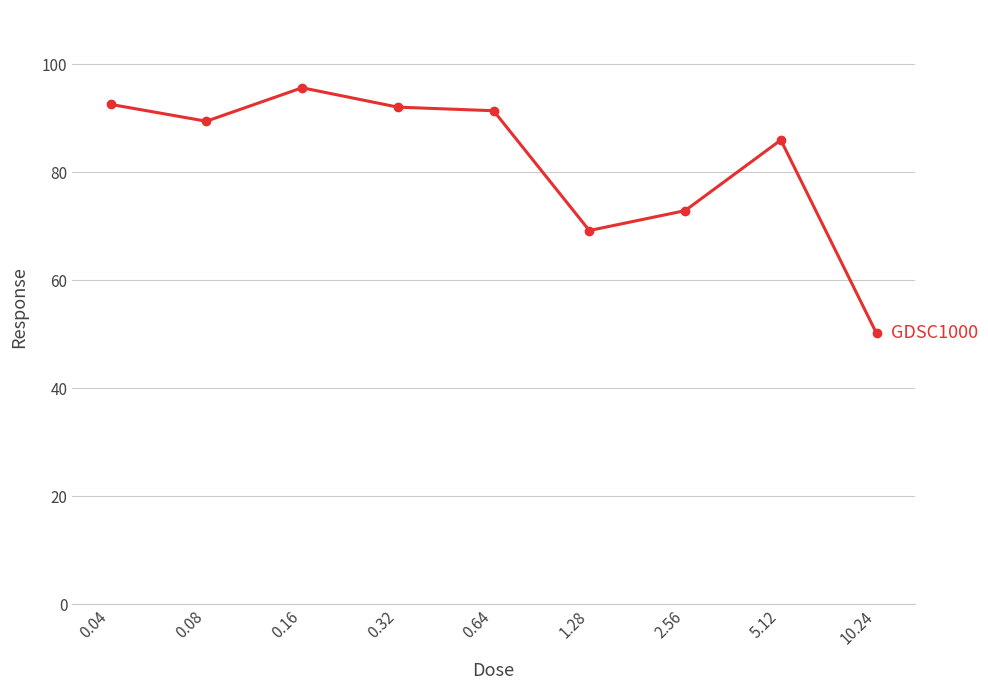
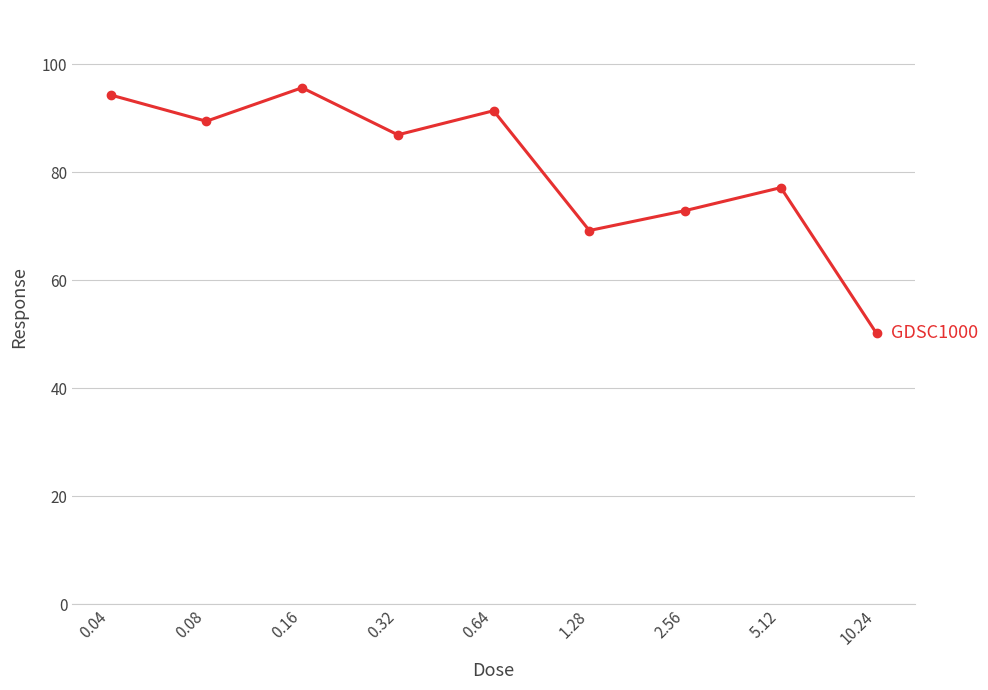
  {
-   "0.04": 93,
+   "0.04": 94,
    "0.08": 89,
    "0.16": 96,
-   "0.32": 92,
+   "0.32": 87,
    "0.64": 91,
    "1.28": 69,
    "2.56": 73,
-   "5.12": 86,
+   "5.12": 77,
    "10.24": 50
  }
